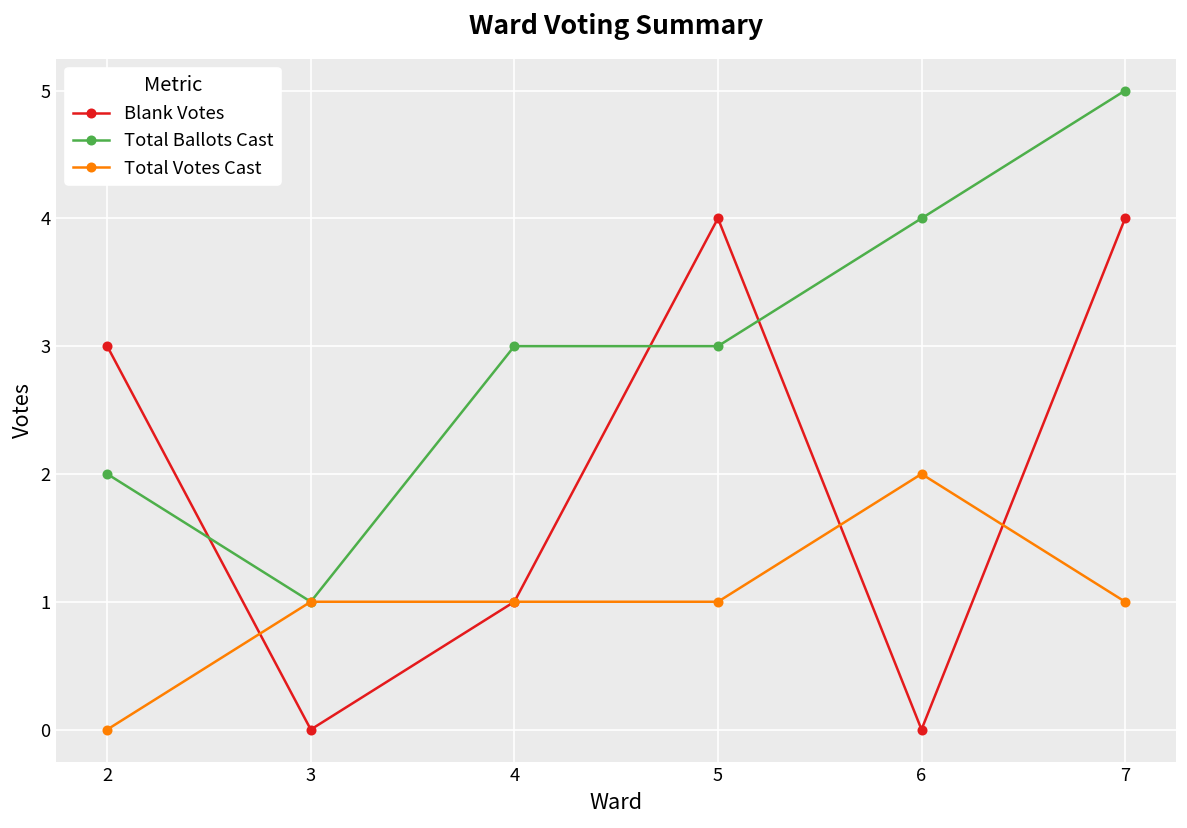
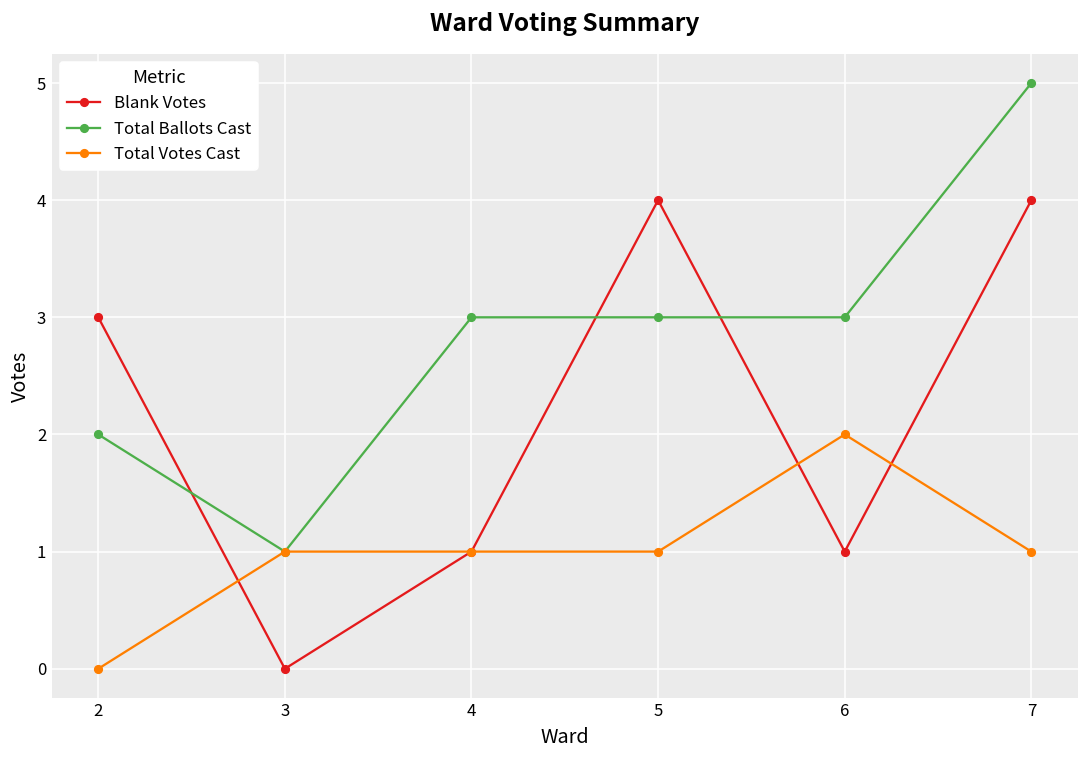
  {
    "Blank Votes": {
      "2": 3,
      "3": 0,
      "5": 4,
-     "6": 0,
+     "6": 1,
      "7": 4
    },
    "Total Ballots Cast": {
      "2": 2,
      "4": 3,
      "5": 3,
-     "6": 4,
+     "6": 3,
      "7": 5
    },
    "Total Votes Cast": {
      "2": 0,
      "5": 1,
      "6": 2,
      "7": 1
    }
  }
